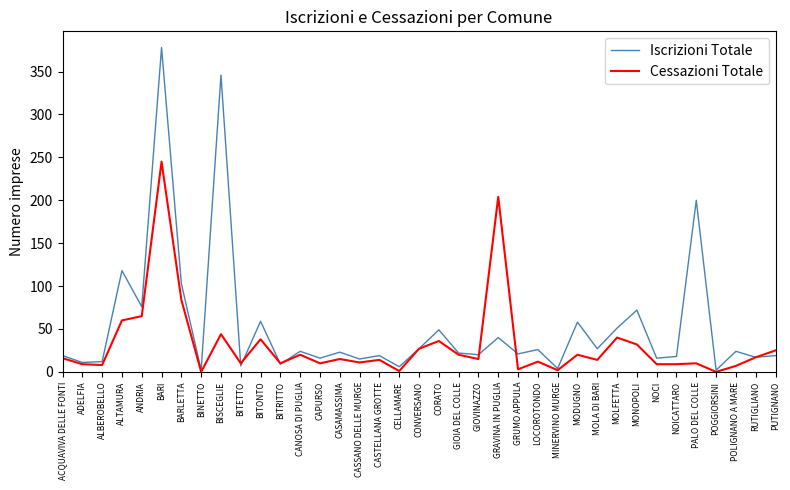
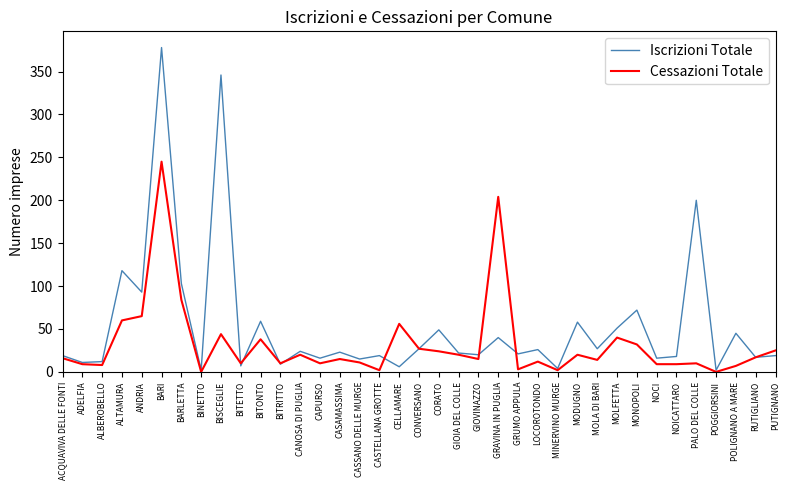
  {
    "Iscrizioni Totale": {
      "ACQUAVIVA DELLE FONTI": 20,
      "ALBEROBELLO": 10,
      "ALTAMURA": 120,
-     "ANDRIA": 80,
+     "ANDRIA": 90,
      "BARI": 380,
      "BARLETTA": 100,
      "BISCEGLIE": 350,
      "BITETTO": 10,
      "BITONTO": 60,
      "CANOSA DI PUGLIA": 20,
      "CAPURSO": 20,
      "CASAMASSIMA": 20,
      "CASSANO DELLE MURGE": 20,
      "CASTELLANA GROTTE": 20,
      "CELLAMARE": 10,
      "CORATO": 50,
      "GIOVINAZZO": 20,
      "GRAVINA IN PUGLIA": 40,
      "GRUMO APPULA": 20,
      "LOCOROTONDO": 30,
      "MODUGNO": 60,
      "MOLA DI BARI": 30,
      "MOLFETTA": 50,
      "MONOPOLI": 70,
      "NOCI": 20,
      "NOICATTARO": 20,
      "PALO DEL COLLE": 200,
-     "POLIGNANO A MARE": 20,
+     "POLIGNANO A MARE": 50,
      "PUTIGNANO": 20
    },
    "Cessazioni Totale": {
      "ACQUAVIVA DELLE FONTI": 20,
      "ALBEROBELLO": 10,
      "ALTAMURA": 60,
      "ANDRIA": 70,
      "BARI": 250,
      "BARLETTA": 80,
      "BISCEGLIE": 40,
      "BITETTO": 10,
      "BITONTO": 40,
      "CANOSA DI PUGLIA": 20,
      "CAPURSO": 10,
      "CASAMASSIMA": 20,
      "CASSANO DELLE MURGE": 10,
-     "CASTELLANA GROTTE": 10,
-     "CELLAMARE": 0,
-     "CORATO": 40,
+     "CASTELLANA GROTTE": 0,
+     "CELLAMARE": 60,
+     "CORATO": 20,
      "GIOVINAZZO": 20,
      "GRAVINA IN PUGLIA": 200,
      "GRUMO APPULA": 0,
      "LOCOROTONDO": 10,
      "MODUGNO": 20,
      "MOLA DI BARI": 10,
      "MOLFETTA": 40,
      "MONOPOLI": 30,
      "NOCI": 10,
      "NOICATTARO": 10,
      "PALO DEL COLLE": 10,
      "POLIGNANO A MARE": 10,
      "PUTIGNANO": 30
    }
  }
